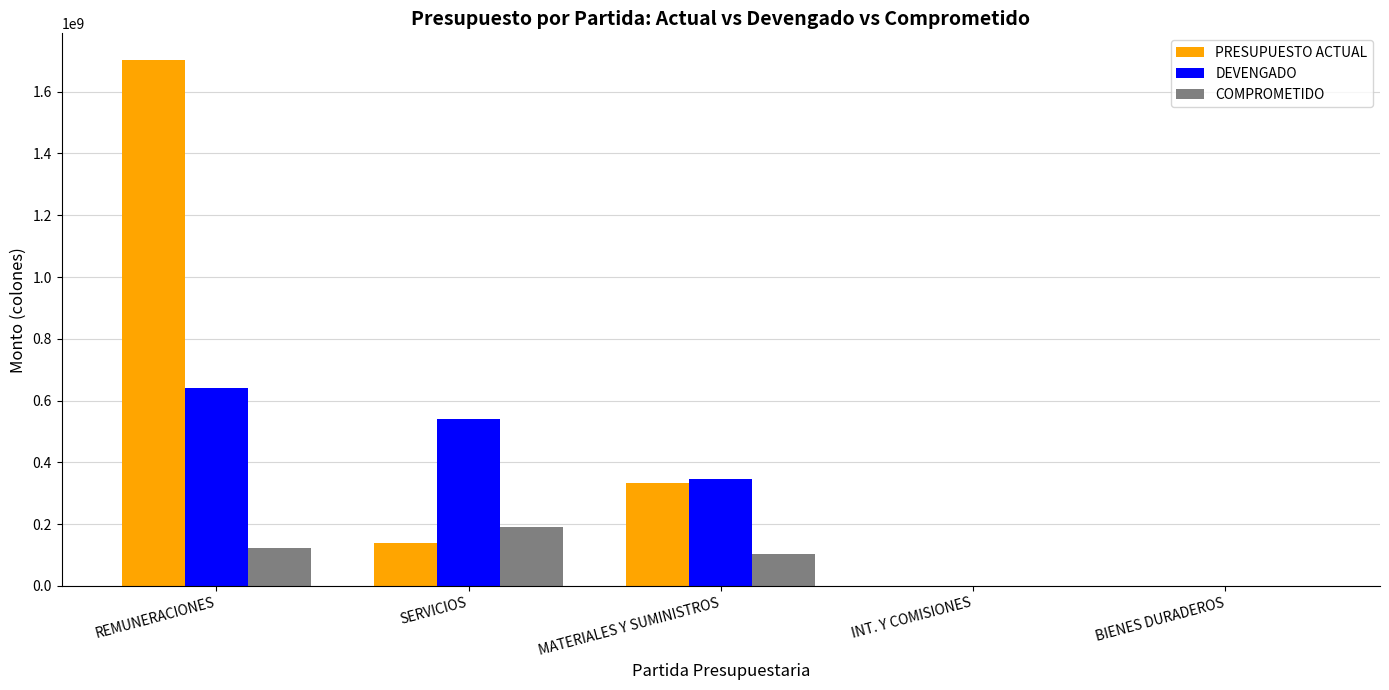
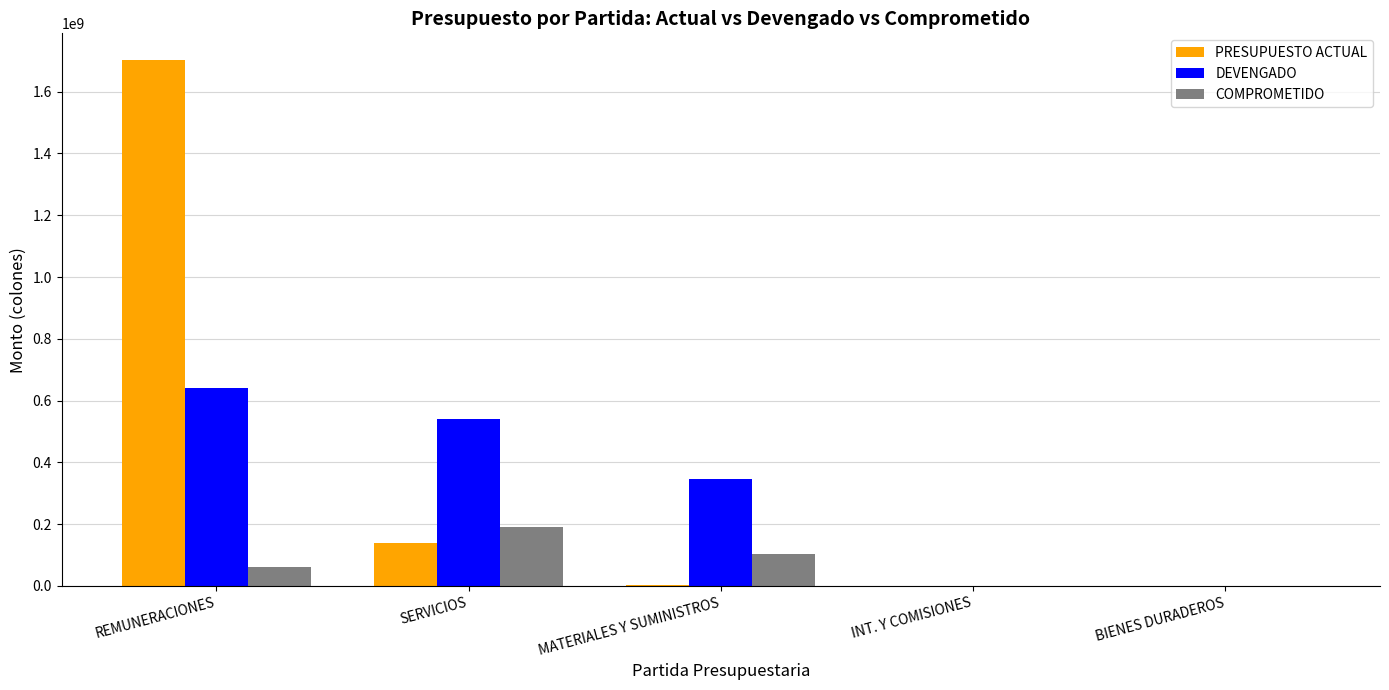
  {
    "PRESUPUESTO ACTUAL": {
      "REMUNERACIONES": 1700000000,
      "SERVICIOS": 140000000,
-     "MATERIALES Y SUMINISTROS": 330000000,
+     "MATERIALES Y SUMINISTROS": 0,
      "INT. Y COMISIONES": 0,
      "BIENES DURADEROS": 0
    },
    "DEVENGADO": {
      "REMUNERACIONES": 640000000,
      "SERVICIOS": 540000000,
      "MATERIALES Y SUMINISTROS": 350000000,
      "INT. Y COMISIONES": 0,
      "BIENES DURADEROS": 0
    },
    "COMPROMETIDO": {
-     "REMUNERACIONES": 120000000,
+     "REMUNERACIONES": 60000000,
      "SERVICIOS": 190000000,
      "MATERIALES Y SUMINISTROS": 100000000,
      "INT. Y COMISIONES": 0,
      "BIENES DURADEROS": 0
    }
  }
